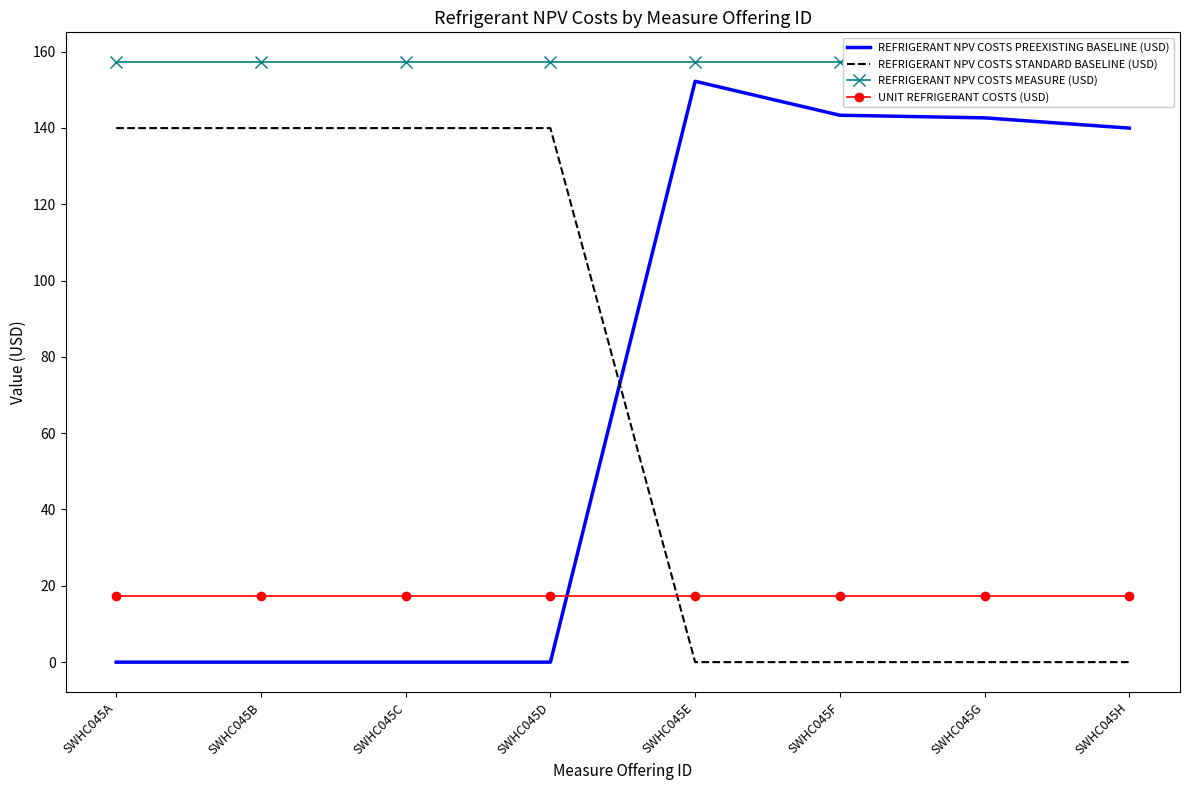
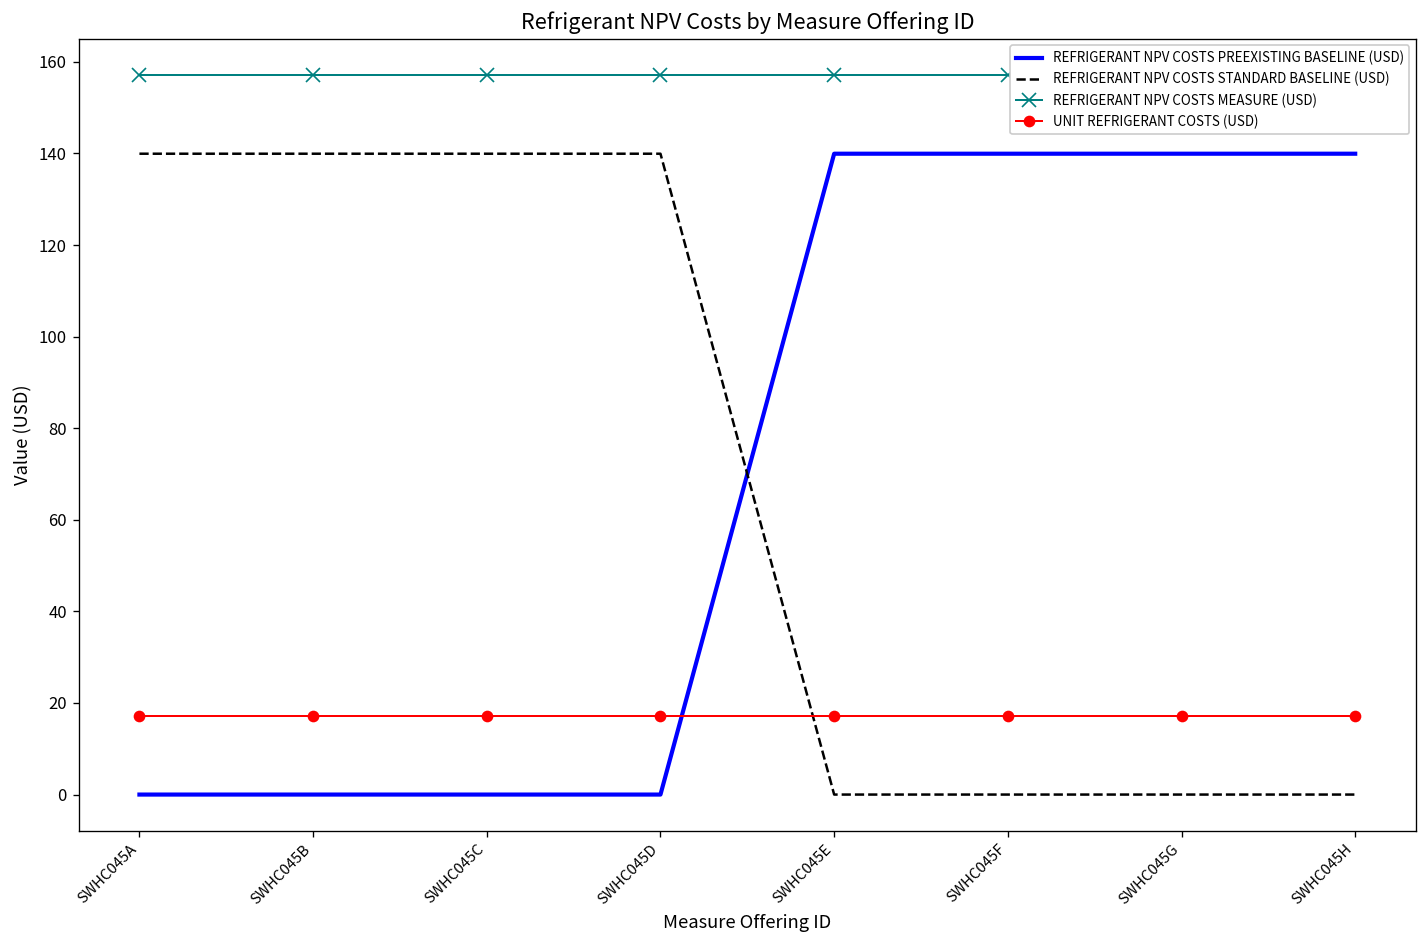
  {
    "REFRIGERANT NPV COSTS PREEXISTING BASELINE (USD)": {
      "SWHC045A": 0,
      "SWHC045B": 0,
      "SWHC045C": 0,
      "SWHC045D": 0,
-     "SWHC045E": 152,
-     "SWHC045F": 143,
-     "SWHC045G": 143,
+     "SWHC045E": 140,
+     "SWHC045F": 140,
+     "SWHC045G": 140,
      "SWHC045H": 140
    },
    "REFRIGERANT NPV COSTS STANDARD BASELINE (USD)": {
      "SWHC045A": 140,
      "SWHC045B": 140,
      "SWHC045C": 140,
      "SWHC045D": 140,
      "SWHC045E": 0,
      "SWHC045F": 0,
      "SWHC045G": 0,
      "SWHC045H": 0
    },
    "REFRIGERANT NPV COSTS MEASURE (USD)": {
      "SWHC045A": 157,
      "SWHC045B": 157,
      "SWHC045C": 157,
      "SWHC045D": 157,
      "SWHC045E": 157,
      "SWHC045F": 157
    },
    "UNIT REFRIGERANT COSTS (USD)": {
      "SWHC045A": 17,
      "SWHC045B": 17,
      "SWHC045C": 17,
      "SWHC045D": 17,
      "SWHC045E": 17,
      "SWHC045F": 17,
      "SWHC045G": 17,
      "SWHC045H": 17
    }
  }
